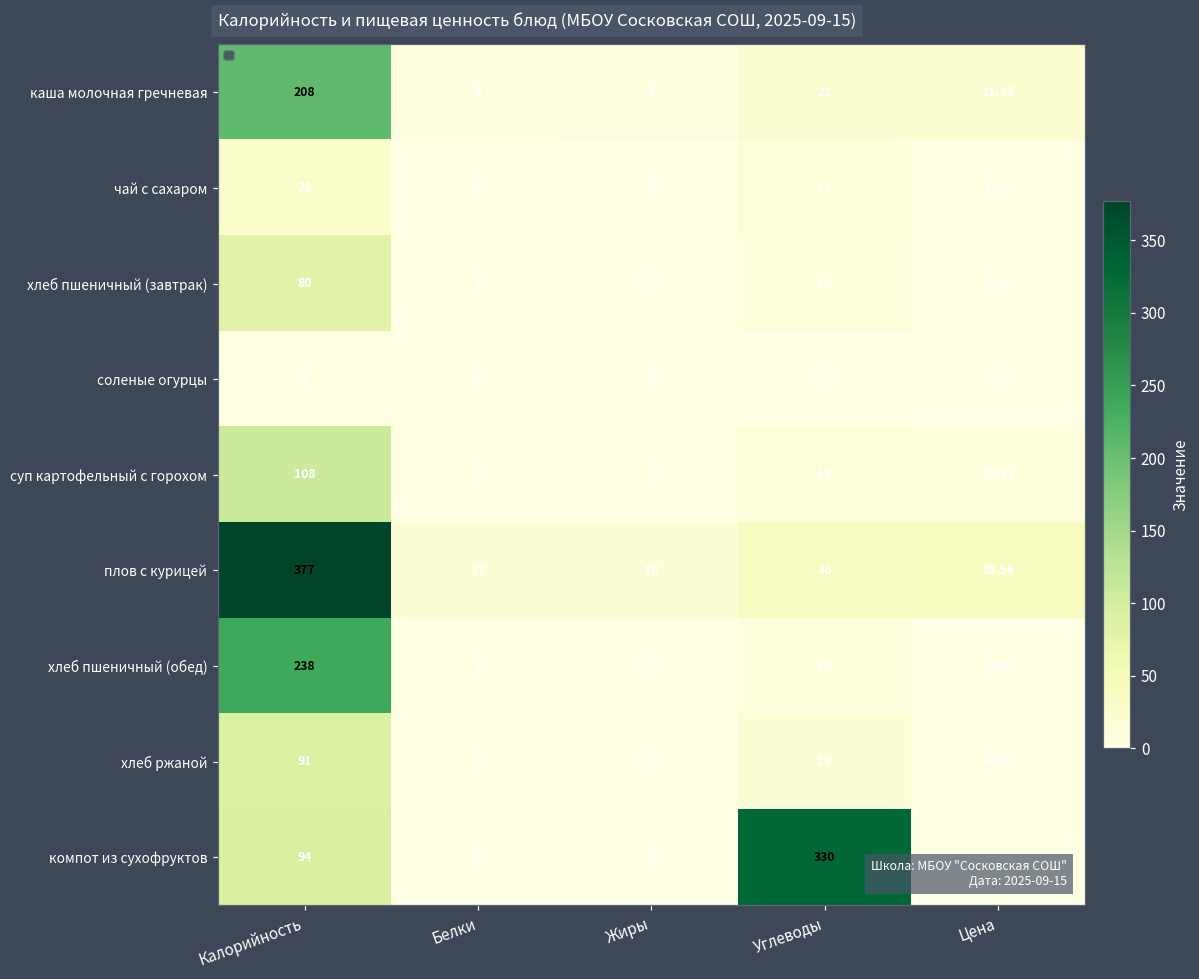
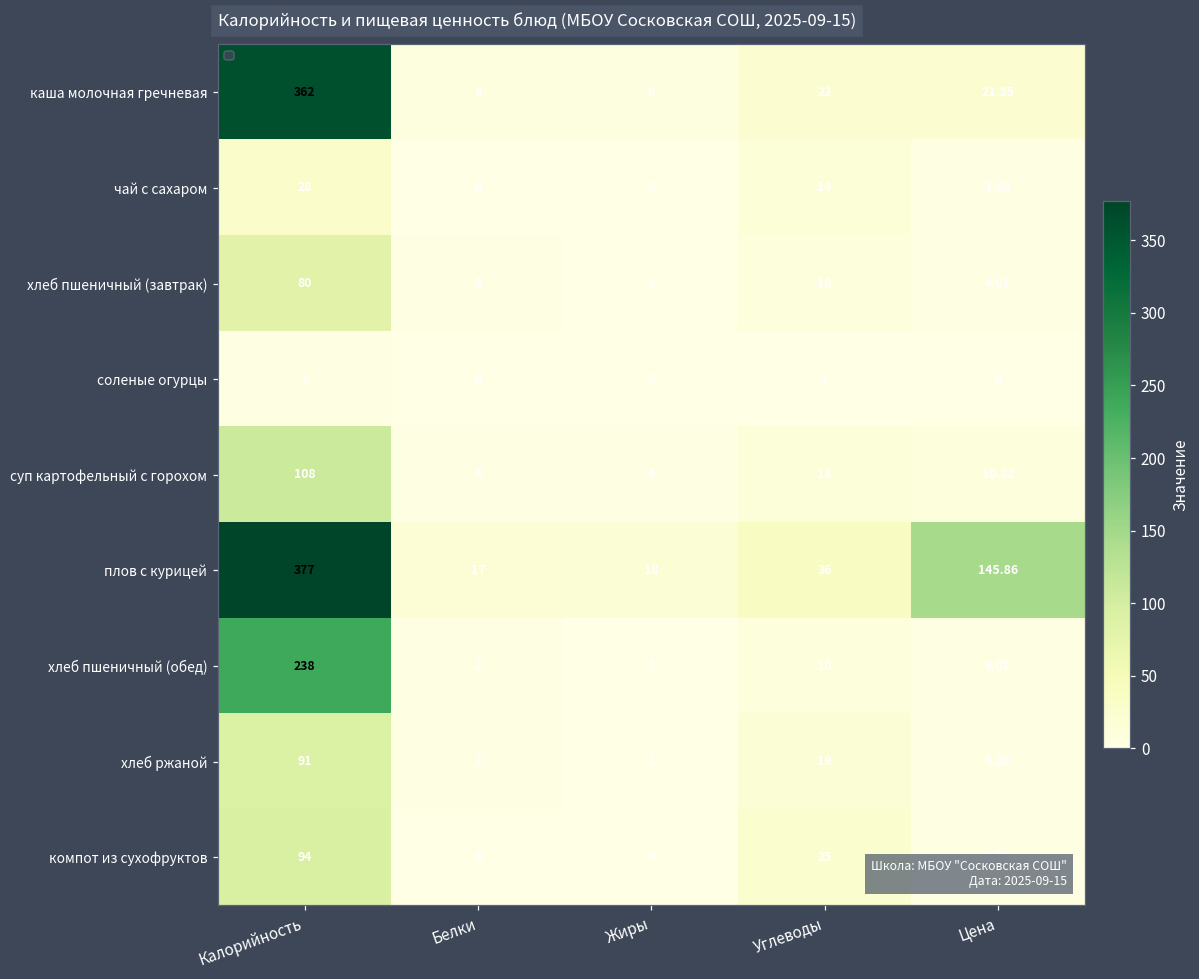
  {
    "каша молочная гречневая": {
-     "Калорийность": 208
+     "Калорийность": 362
    },
    "чай с сахаром": {
      "Калорийность": 28
    },
    "хлеб пшеничный (завтрак)": {
      "Калорийность": 80
    },
    "суп картофельный с горохом": {
      "Калорийность": 108
    },
    "плов с курицей": {
      "Калорийность": 377,
      "Углеводы": 36,
-     "Цена": 38.56
+     "Цена": 145.86
    },
    "хлеб пшеничный (обед)": {
      "Калорийность": 238
    },
    "хлеб ржаной": {
      "Калорийность": 91
    },
    "компот из сухофруктов": {
      "Калорийность": 94,
-     "Углеводы": 330
+     "Углеводы": 25
    }
  }
